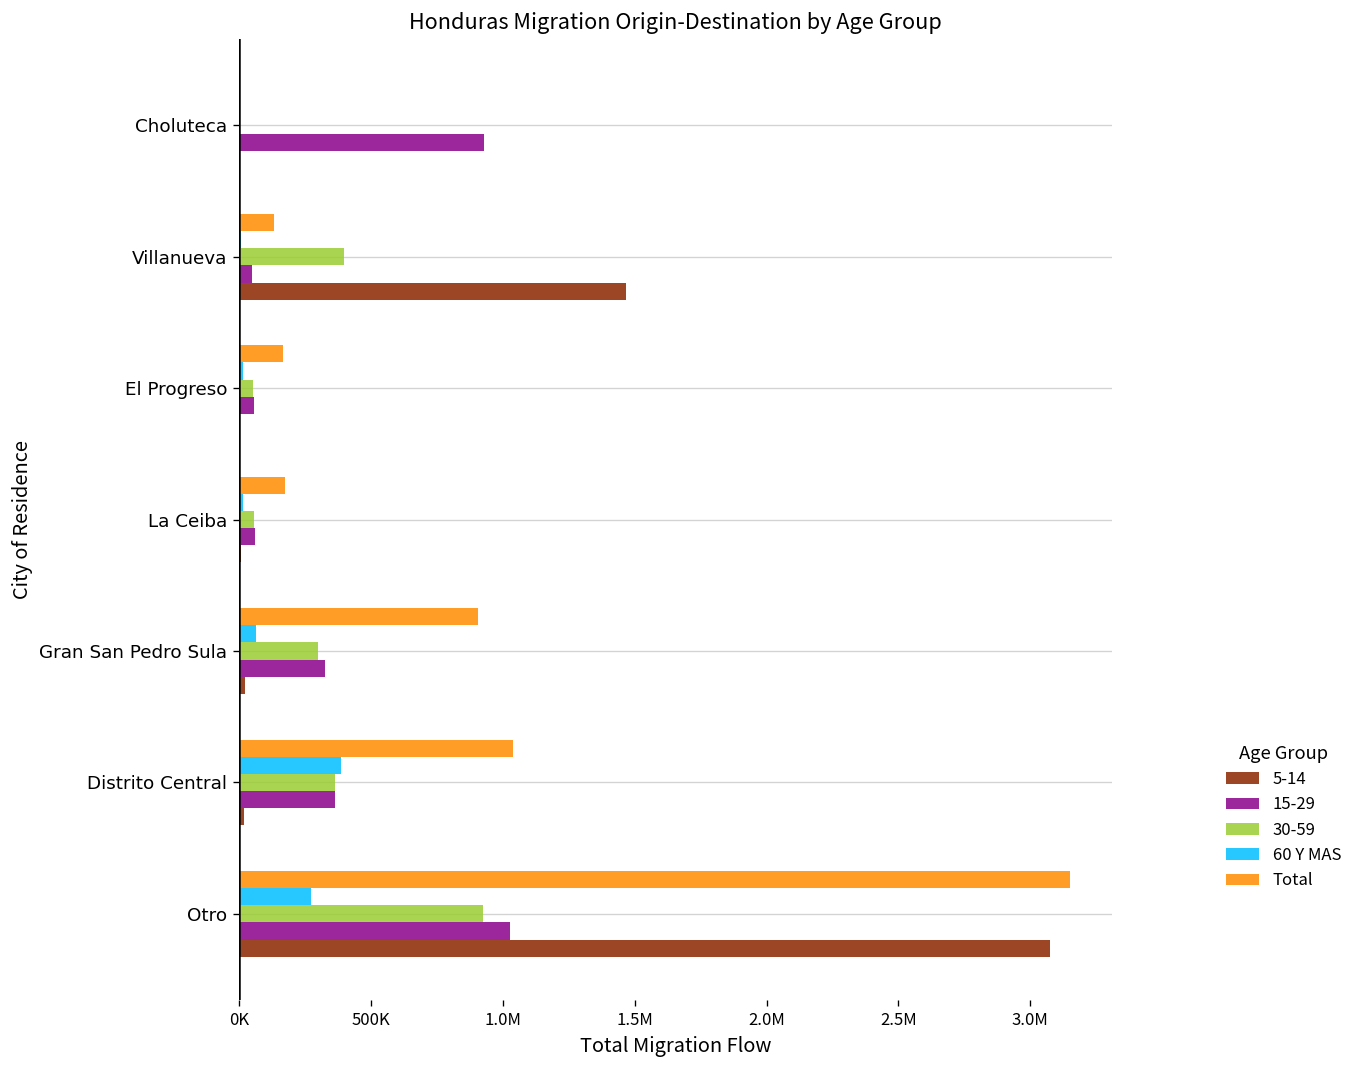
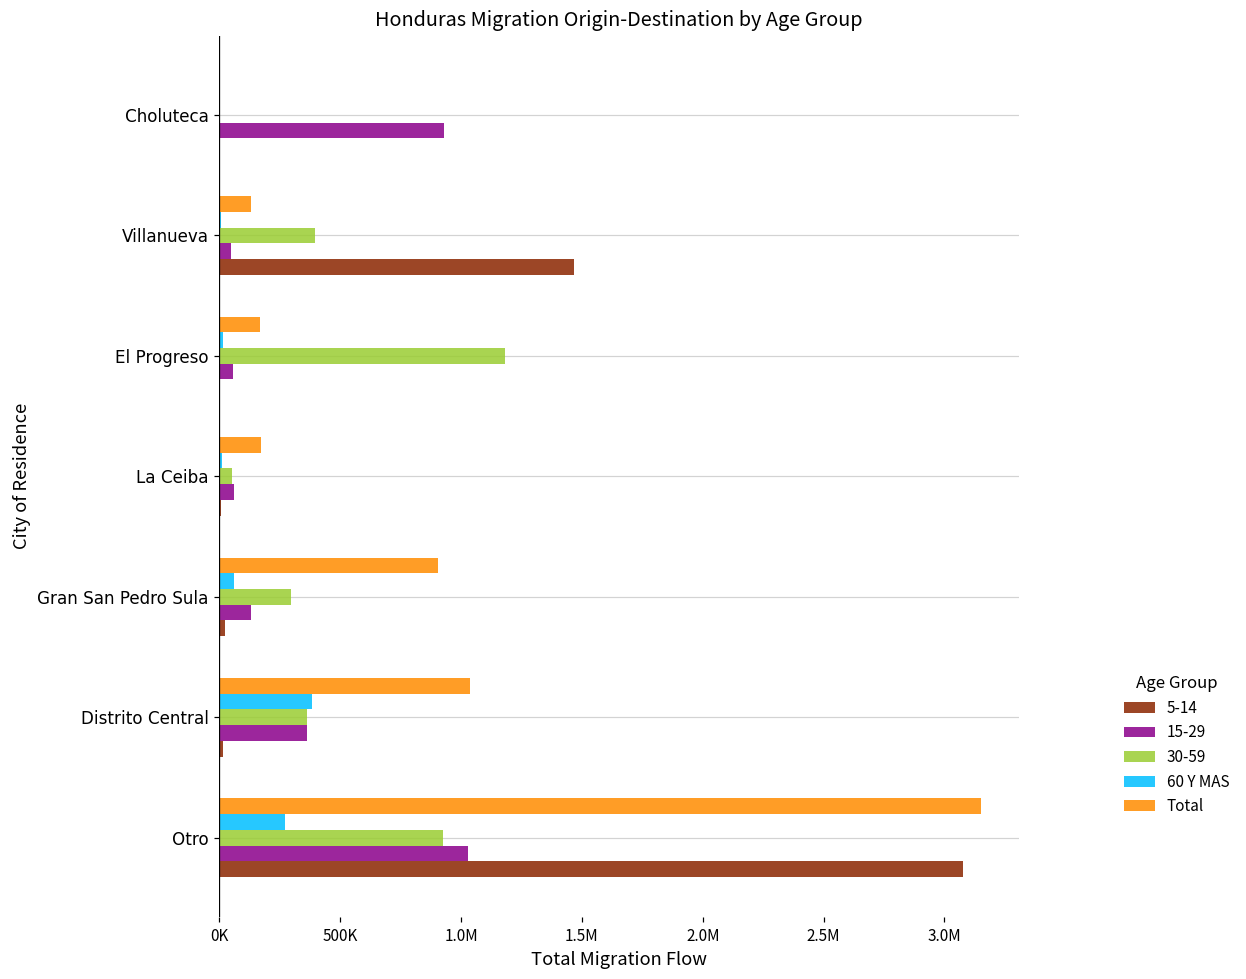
  {
    "5-14": {
      "Choluteca": 0,
      "Villanueva": 1470000,
      "Gran San Pedro Sula": 20000,
      "Distrito Central": 20000,
      "Otro": 3080000
    },
    "15-29": {
      "Choluteca": 930000,
      "Villanueva": 50000,
      "El Progreso": 60000,
      "La Ceiba": 60000,
-     "Gran San Pedro Sula": 330000,
+     "Gran San Pedro Sula": 130000,
      "Distrito Central": 360000,
      "Otro": 1030000
    },
    "30-59": {
      "Choluteca": 0,
      "Villanueva": 400000,
-     "El Progreso": 50000,
+     "El Progreso": 1180000,
      "La Ceiba": 50000,
      "Gran San Pedro Sula": 300000,
      "Distrito Central": 360000,
      "Otro": 930000
    },
    "60 Y MAS": {
      "Choluteca": 0,
      "El Progreso": 20000,
      "La Ceiba": 10000,
      "Gran San Pedro Sula": 60000,
      "Distrito Central": 380000,
      "Otro": 270000
    },
    "Total": {
      "Choluteca": 0,
      "Villanueva": 130000,
      "El Progreso": 170000,
      "La Ceiba": 170000,
      "Gran San Pedro Sula": 910000,
      "Distrito Central": 1040000,
      "Otro": 3150000
    }
  }
